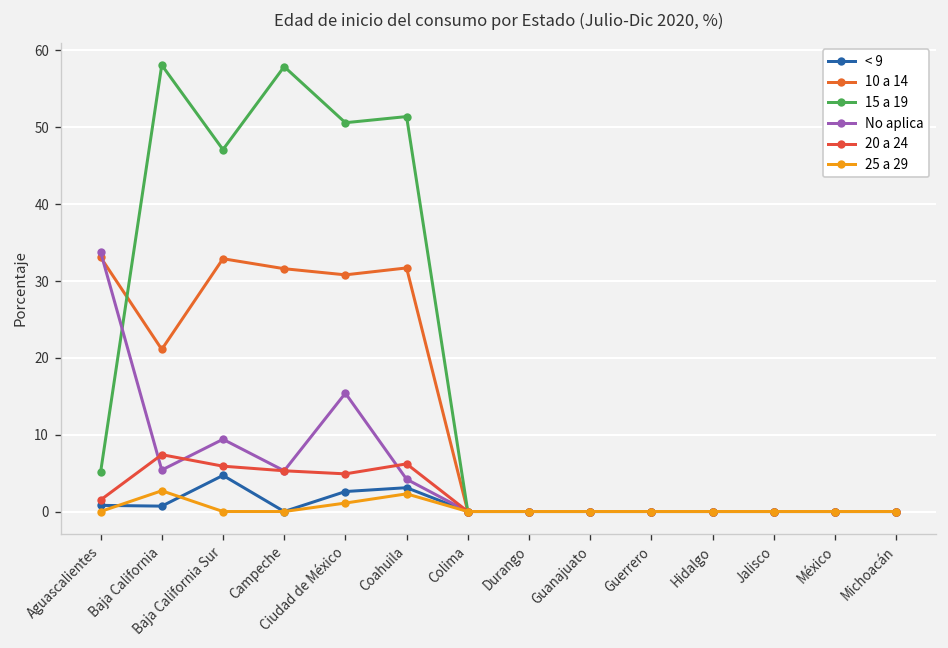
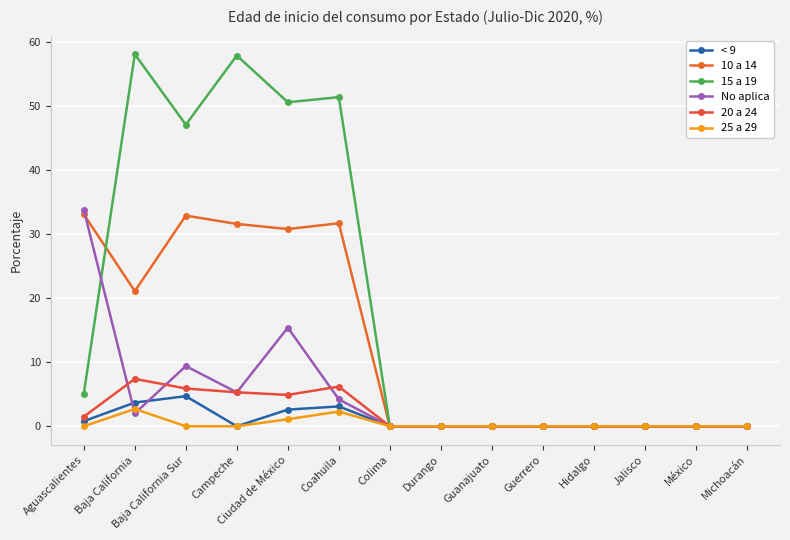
  {
    "< 9": {
      "Aguascalientes": 1,
-     "Baja California": 1,
+     "Baja California": 4,
      "Baja California Sur": 5,
      "Ciudad de México": 3,
      "Coahuila": 3
    },
    "15 a 19": {
      "Aguascalientes": 5,
      "Baja California": 58,
      "Baja California Sur": 47,
      "Campeche": 58,
      "Ciudad de México": 51,
      "Coahuila": 51
    },
    "No aplica": {
      "Aguascalientes": 34,
-     "Baja California": 5,
+     "Baja California": 2,
      "Baja California Sur": 9,
      "Ciudad de México": 15,
      "Coahuila": 4
    }
  }
